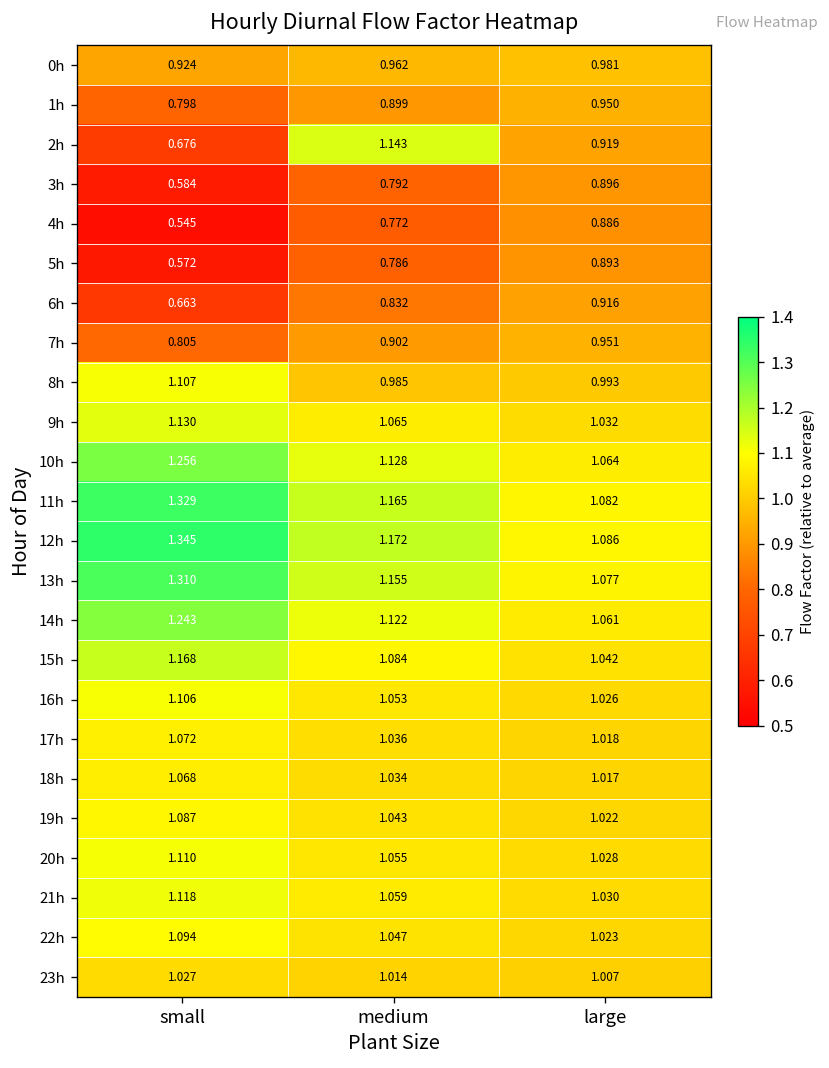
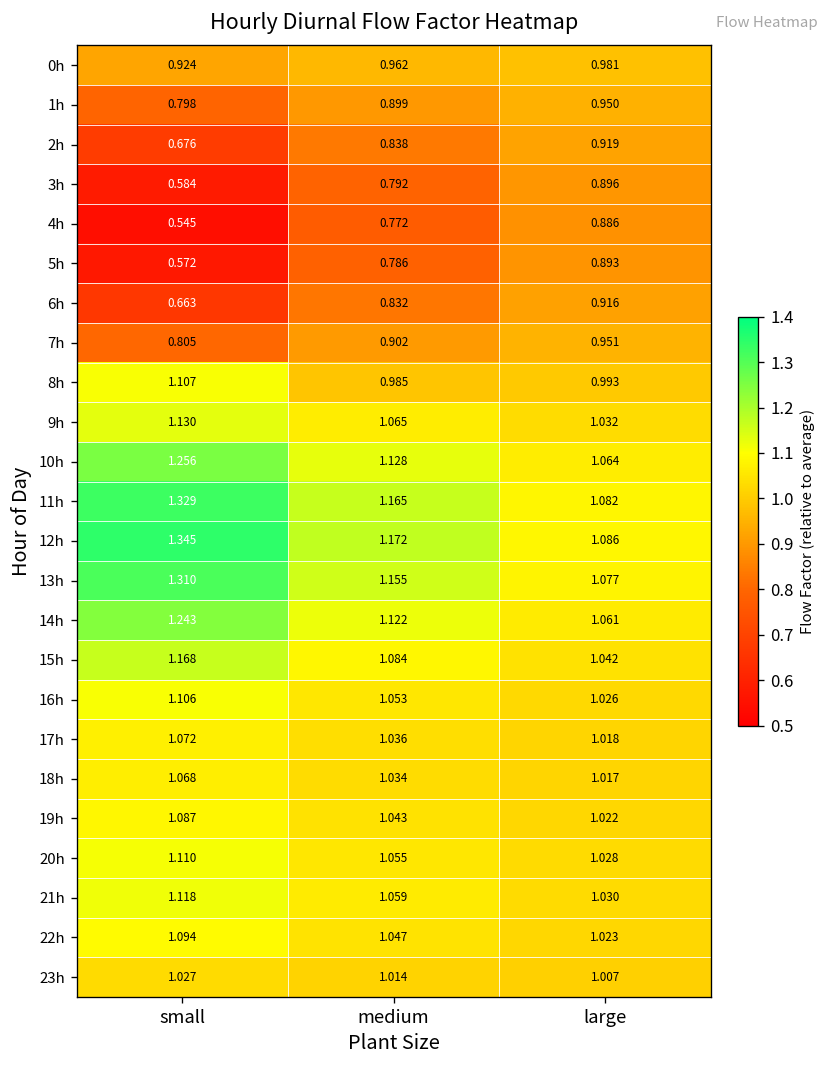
  {
    "0h": {
      "small": 0.924,
      "medium": 0.962,
      "large": 0.981
    },
    "1h": {
      "small": 0.798,
      "medium": 0.899,
      "large": 0.950
    },
    "2h": {
      "small": 0.676,
-     "medium": 1.143,
+     "medium": 0.838,
      "large": 0.919
    },
    "3h": {
      "small": 0.584,
      "medium": 0.792,
      "large": 0.896
    },
    "4h": {
      "small": 0.545,
      "medium": 0.772,
      "large": 0.886
    },
    "5h": {
      "small": 0.572,
      "medium": 0.786,
      "large": 0.893
    },
    "6h": {
      "small": 0.663,
      "medium": 0.832,
      "large": 0.916
    },
    "7h": {
      "small": 0.805,
      "medium": 0.902,
      "large": 0.951
    },
    "8h": {
      "small": 1.107,
      "medium": 0.985,
      "large": 0.993
    },
    "9h": {
      "small": 1.130,
      "medium": 1.065,
      "large": 1.032
    },
    "10h": {
      "small": 1.256,
      "medium": 1.128,
      "large": 1.064
    },
    "11h": {
      "small": 1.329,
      "medium": 1.165,
      "large": 1.082
    },
    "12h": {
      "small": 1.345,
      "medium": 1.172,
      "large": 1.086
    },
    "13h": {
      "small": 1.310,
      "medium": 1.155,
      "large": 1.077
    },
    "14h": {
      "small": 1.243,
      "medium": 1.122,
      "large": 1.061
    },
    "15h": {
      "small": 1.168,
      "medium": 1.084,
      "large": 1.042
    },
    "16h": {
      "small": 1.106,
      "medium": 1.053,
      "large": 1.026
    },
    "17h": {
      "small": 1.072,
      "medium": 1.036,
      "large": 1.018
    },
    "18h": {
      "small": 1.068,
      "medium": 1.034,
      "large": 1.017
    },
    "19h": {
      "small": 1.087,
      "medium": 1.043,
      "large": 1.022
    },
    "20h": {
      "small": 1.110,
      "medium": 1.055,
      "large": 1.028
    },
    "21h": {
      "small": 1.118,
      "medium": 1.059,
      "large": 1.030
    },
    "22h": {
      "small": 1.094,
      "medium": 1.047,
      "large": 1.023
    },
    "23h": {
      "small": 1.027,
      "medium": 1.014,
      "large": 1.007
    }
  }
